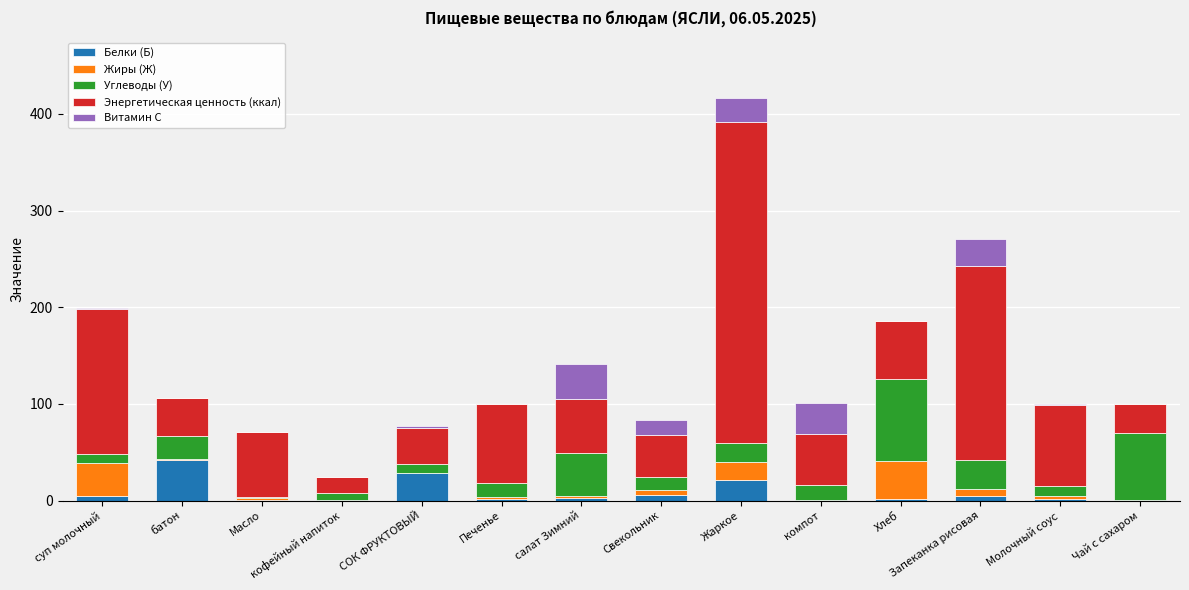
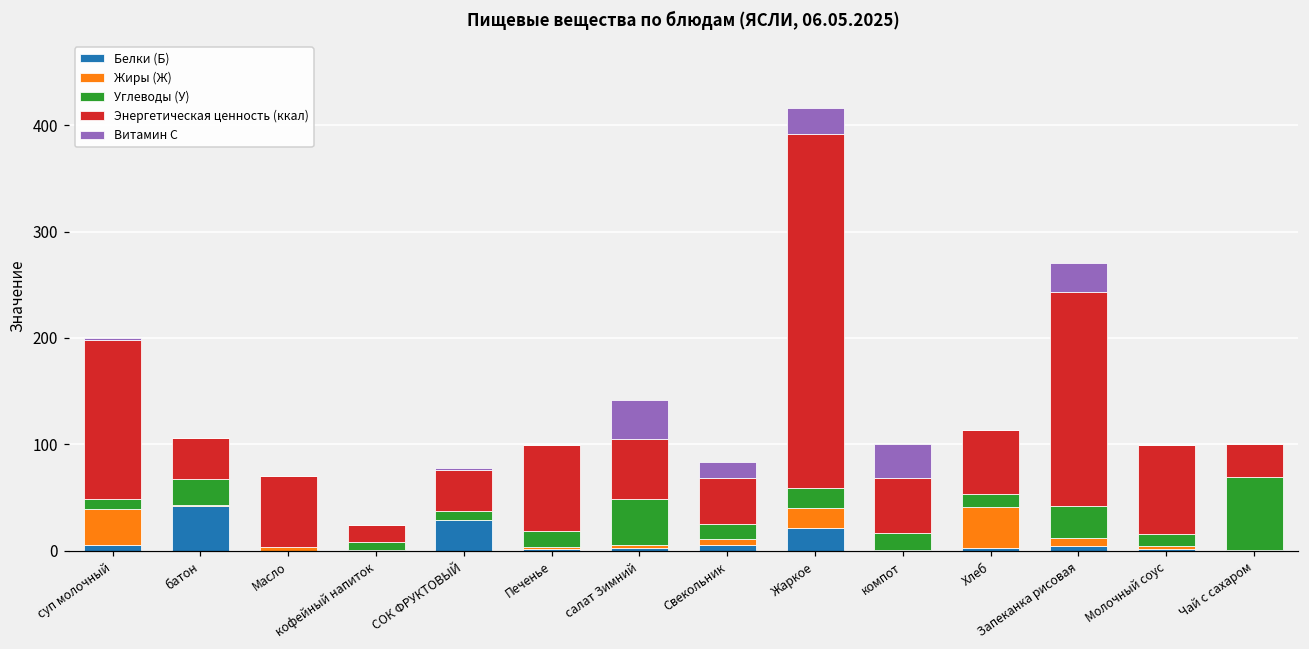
  {
    "Белки (Б)": {
      "суп молочный": 0,
      "батон": 40,
      "СОК ФРУКТОВЫЙ": 30,
      "Свекольник": 10,
      "Жаркое": 20,
      "Запеканка рисовая": 0
    },
    "Жиры (Ж)": {
      "суп молочный": 30,
      "Масло": 0,
      "СОК ФРУКТОВЫЙ": 0,
      "Свекольник": 10,
      "Жаркое": 20,
      "Хлеб": 40,
      "Запеканка рисовая": 10,
      "Молочный соус": 0
    },
    "Углеводы (У)": {
      "суп молочный": 10,
      "батон": 20,
      "кофейный напиток": 10,
      "СОК ФРУКТОВЫЙ": 10,
      "Печенье": 10,
      "салат Зимний": 40,
      "Свекольник": 10,
      "Жаркое": 20,
      "компот": 20,
-     "Хлеб": 80,
+     "Хлеб": 10,
      "Запеканка рисовая": 30,
      "Молочный соус": 10,
      "Чай с сахаром": 70
    },
    "Энергетическая ценность (ккал)": {
      "суп молочный": 150,
      "батон": 40,
      "Масло": 70,
      "кофейный напиток": 20,
      "СОК ФРУКТОВЫЙ": 40,
      "Печенье": 80,
      "салат Зимний": 60,
      "Свекольник": 40,
      "Жаркое": 330,
      "компот": 50,
      "Хлеб": 60,
      "Запеканка рисовая": 200,
      "Молочный соус": 80,
      "Чай с сахаром": 30
    },
    "Витамин С": {
      "батон": 0,
      "Масло": 0,
      "кофейный напиток": 0,
      "Печенье": 0,
      "салат Зимний": 40,
      "Свекольник": 20,
      "Жаркое": 20,
      "компот": 30,
      "Хлеб": 0,
      "Запеканка рисовая": 30
    }
  }
